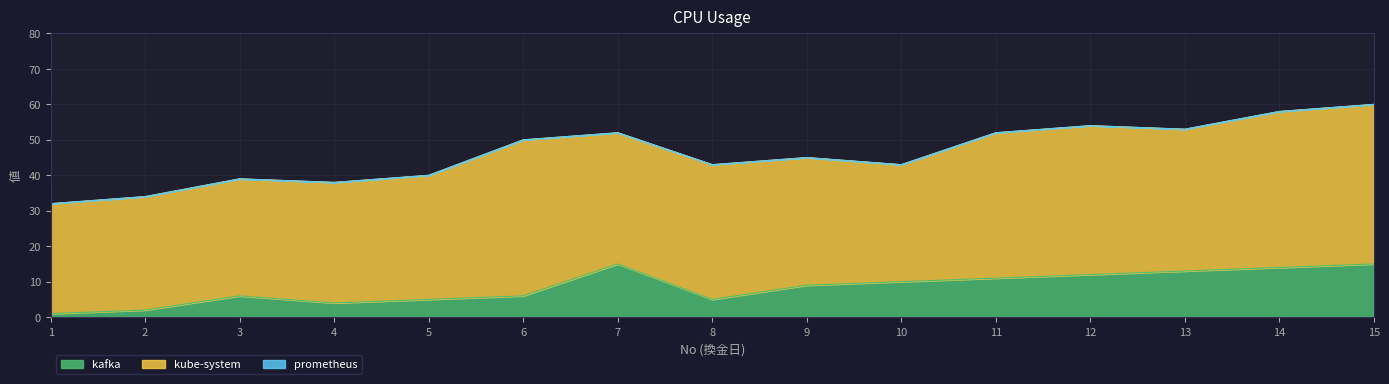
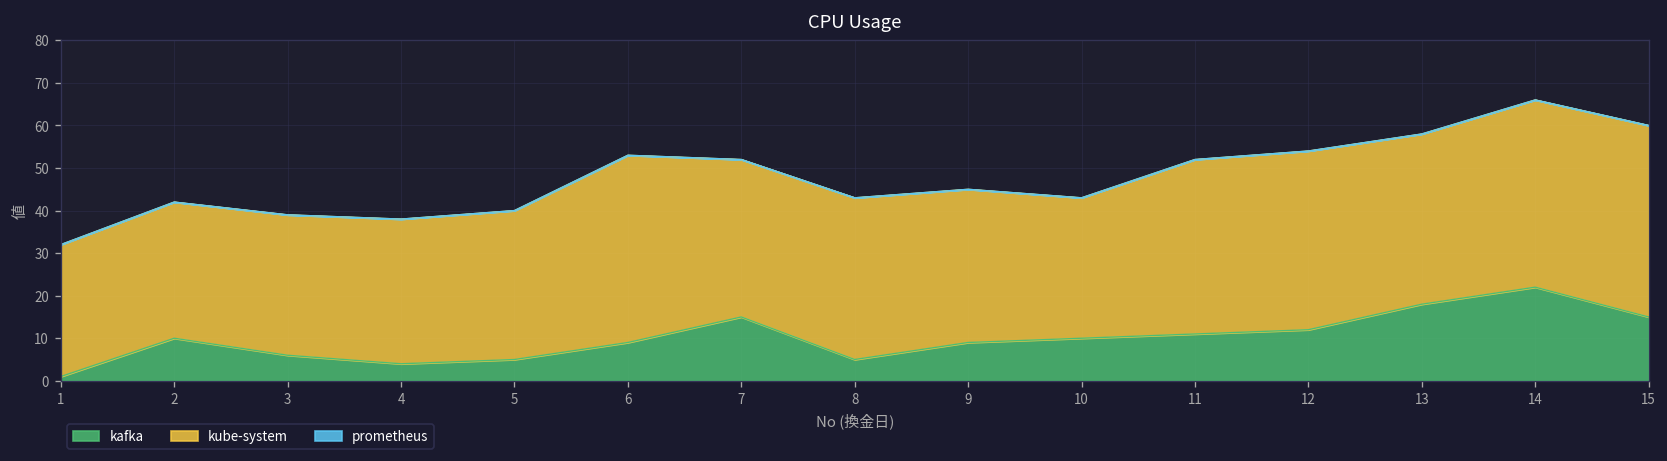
  {
    "kafka": {
      "1": 1,
-     "2": 2,
+     "2": 10,
      "3": 6,
      "4": 4,
      "5": 5,
-     "6": 6,
+     "6": 9,
      "7": 15,
      "8": 5,
      "9": 9,
      "10": 10,
      "11": 11,
      "12": 12,
-     "13": 13,
-     "14": 14,
+     "13": 18,
+     "14": 22,
      "15": 15
    }
  }
